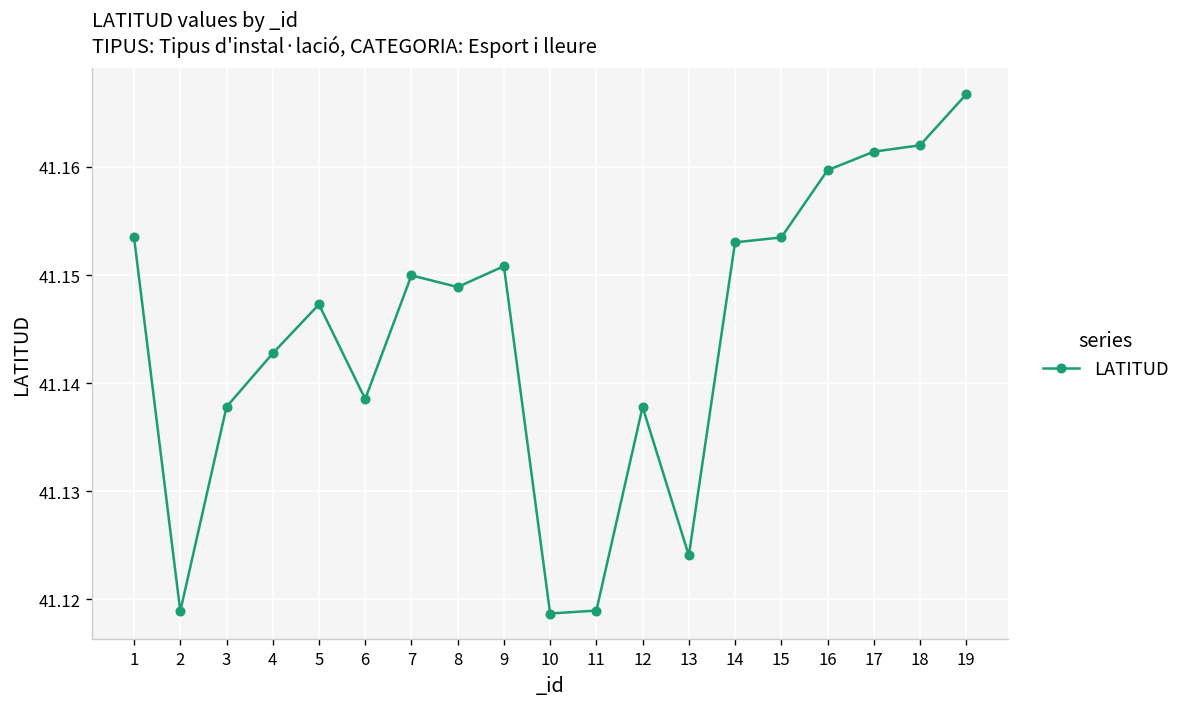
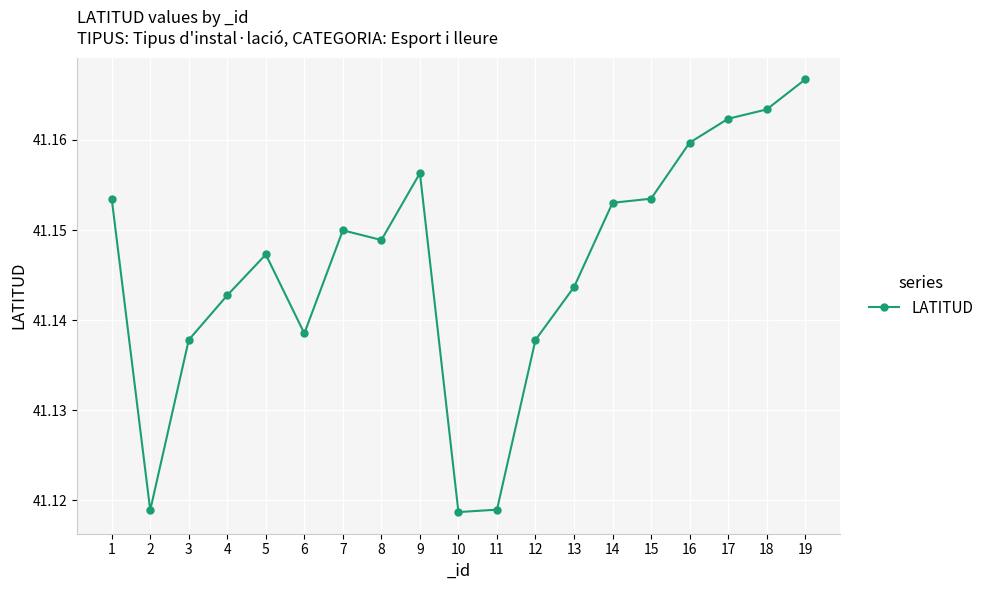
  {
    "1": 41.153,
    "2": 41.119,
    "3": 41.138,
    "4": 41.143,
    "5": 41.147,
    "6": 41.139,
    "7": 41.150,
    "8": 41.149,
-   "9": 41.151,
+   "9": 41.156,
    "10": 41.119,
    "11": 41.119,
    "12": 41.138,
-   "13": 41.124,
+   "13": 41.144,
    "14": 41.153,
    "15": 41.153,
    "16": 41.160,
-   "17": 41.161,
-   "18": 41.162,
+   "17": 41.162,
+   "18": 41.163,
    "19": 41.167
  }
